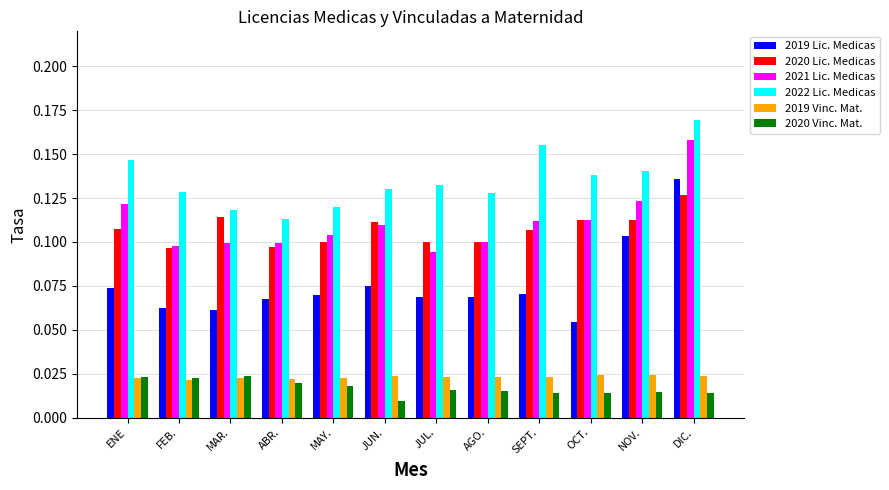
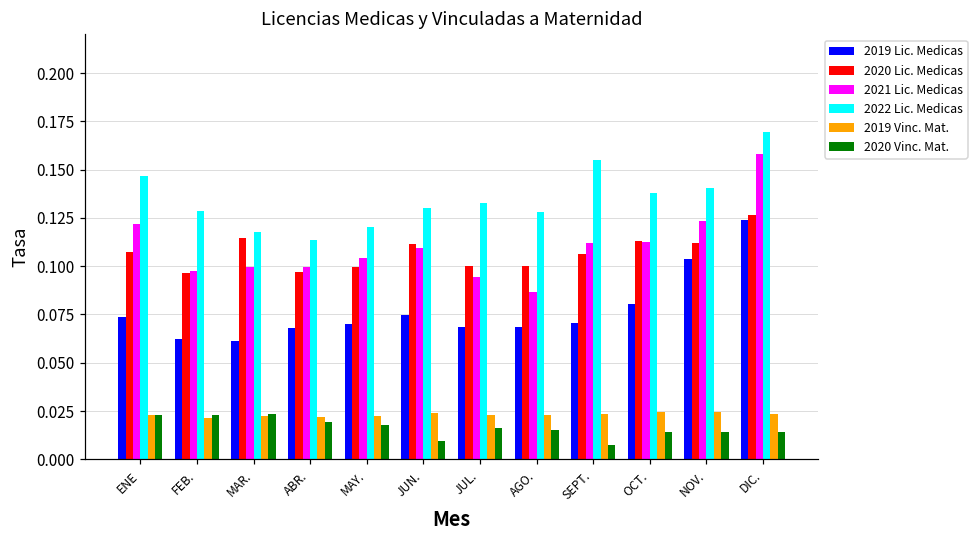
  {
    "2019 Lic. Medicas": {
      "ENE": 0.074,
      "FEB.": 0.062,
      "MAR.": 0.061,
      "ABR.": 0.068,
      "MAY.": 0.070,
      "JUN.": 0.075,
      "JUL.": 0.069,
      "AGO.": 0.069,
      "SEPT.": 0.070,
-     "OCT.": 0.055,
+     "OCT.": 0.081,
      "NOV.": 0.103,
-     "DIC.": 0.136
+     "DIC.": 0.124
    },
    "2020 Lic. Medicas": {
      "ENE": 0.107,
      "FEB.": 0.097,
      "MAR.": 0.114,
      "ABR.": 0.097,
      "MAY.": 0.100,
      "JUN.": 0.111,
      "JUL.": 0.100,
      "AGO.": 0.100,
      "SEPT.": 0.107,
      "OCT.": 0.113,
      "NOV.": 0.112,
      "DIC.": 0.126
    },
    "2021 Lic. Medicas": {
      "ENE": 0.122,
      "FEB.": 0.098,
      "MAR.": 0.100,
      "ABR.": 0.099,
      "MAY.": 0.104,
      "JUN.": 0.110,
      "JUL.": 0.094,
-     "AGO.": 0.100,
+     "AGO.": 0.087,
      "SEPT.": 0.112,
      "OCT.": 0.113,
      "NOV.": 0.124,
      "DIC.": 0.158
    },
    "2022 Lic. Medicas": {
      "ENE": 0.147,
      "FEB.": 0.129,
      "MAR.": 0.118,
      "ABR.": 0.113,
      "MAY.": 0.120,
      "JUN.": 0.130,
      "JUL.": 0.132,
      "AGO.": 0.128,
      "SEPT.": 0.155,
      "OCT.": 0.138,
      "NOV.": 0.140,
      "DIC.": 0.169
    },
    "2019 Vinc. Mat.": {
      "ENE": 0.023,
      "FEB.": 0.021,
      "MAR.": 0.022,
      "ABR.": 0.022,
      "MAY.": 0.022,
      "JUN.": 0.024,
      "JUL.": 0.023,
      "AGO.": 0.023,
      "SEPT.": 0.023,
      "OCT.": 0.024,
      "NOV.": 0.024,
      "DIC.": 0.023
    },
    "2020 Vinc. Mat.": {
      "ENE": 0.023,
      "FEB.": 0.023,
      "MAR.": 0.024,
      "ABR.": 0.019,
      "MAY.": 0.018,
      "JUN.": 0.010,
      "JUL.": 0.016,
      "AGO.": 0.015,
-     "SEPT.": 0.014,
+     "SEPT.": 0.007,
      "OCT.": 0.014,
      "NOV.": 0.014,
      "DIC.": 0.014
    }
  }
